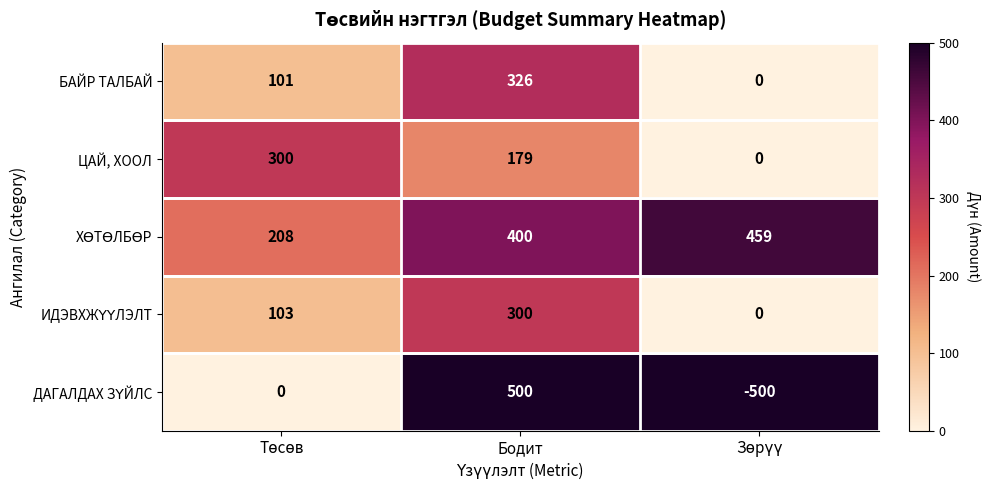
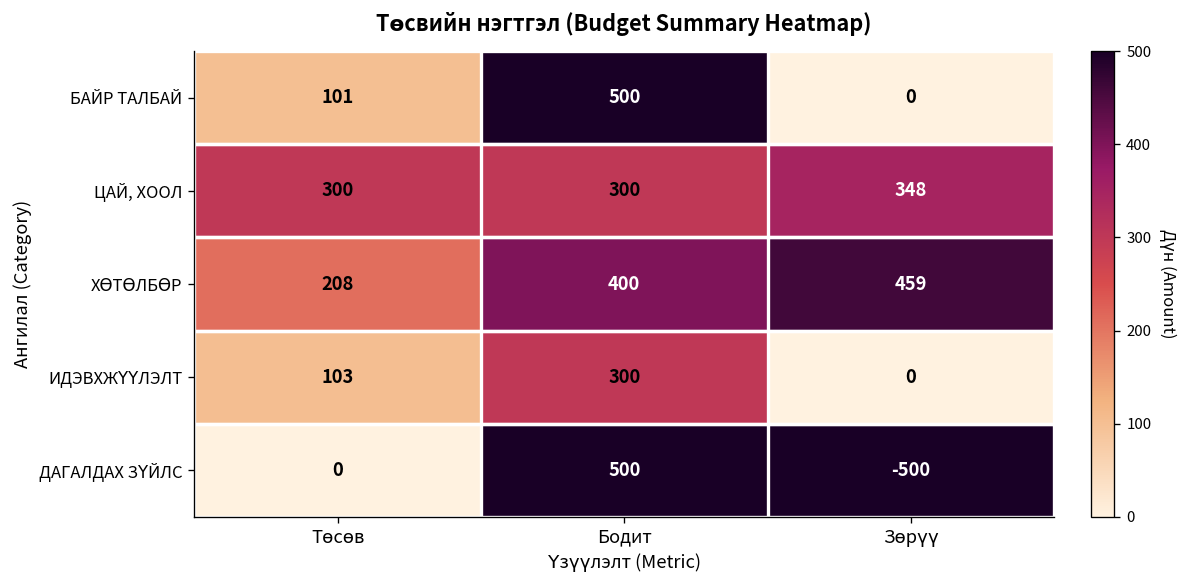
  {
    "БАЙР ТАЛБАЙ": {
      "Төсөв": 101,
-     "Бодит": 326,
+     "Бодит": 500,
      "Зөрүү": 0
    },
    "ЦАЙ, ХООЛ": {
      "Төсөв": 300,
-     "Бодит": 179,
-     "Зөрүү": 0
+     "Бодит": 300,
+     "Зөрүү": 348
    },
    "ХӨТӨЛБӨР": {
      "Төсөв": 208,
      "Бодит": 400,
      "Зөрүү": 459
    },
    "ИДЭВХЖҮҮЛЭЛТ": {
      "Төсөв": 103,
      "Бодит": 300,
      "Зөрүү": 0
    },
    "ДАГАЛДАХ ЗҮЙЛС": {
      "Төсөв": 0,
      "Бодит": 500,
      "Зөрүү": -500
    }
  }
